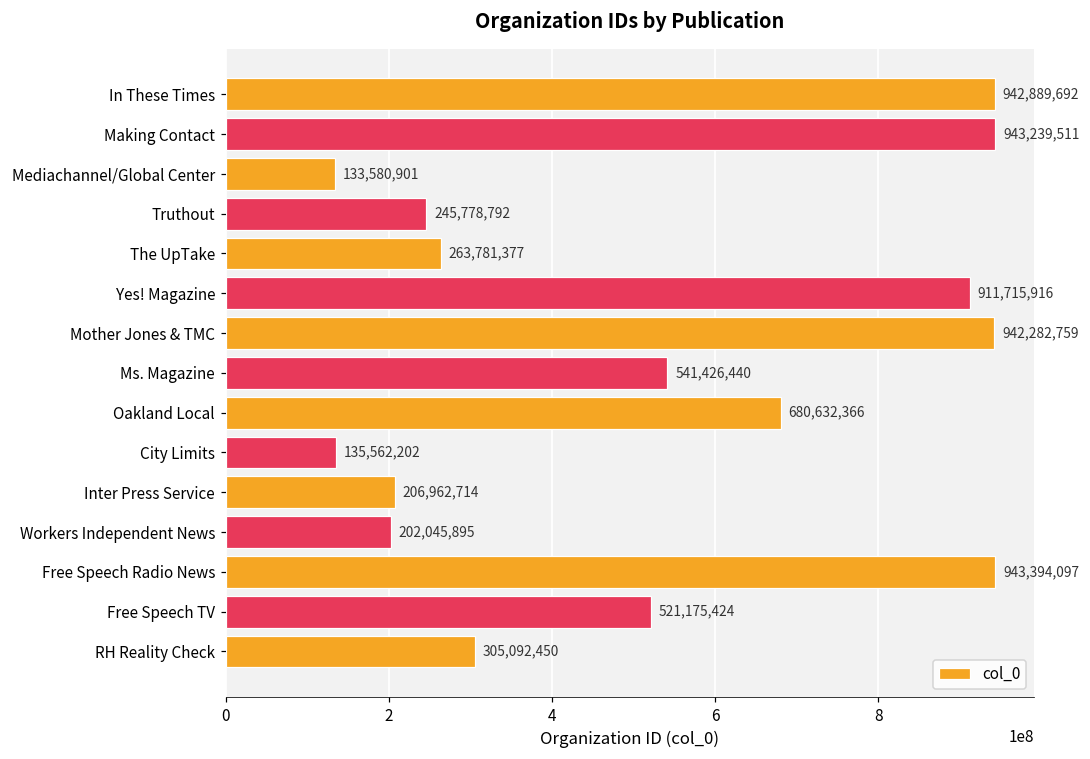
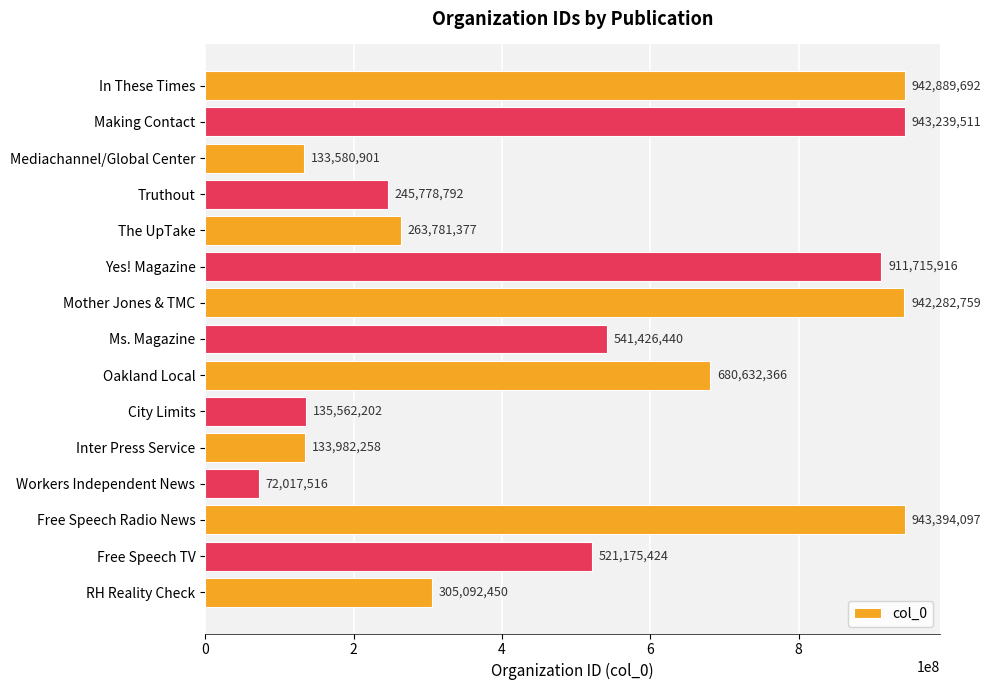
  {
    "In These Times": "942,889,692",
    "Making Contact": "943,239,511",
    "Mediachannel/Global Center": "133,580,901",
    "Truthout": "245,778,792",
    "The UpTake": "263,781,377",
    "Yes! Magazine": "911,715,916",
    "Mother Jones & TMC": "942,282,759",
    "Ms. Magazine": "541,426,440",
    "Oakland Local": "680,632,366",
    "City Limits": "135,562,202",
-   "Inter Press Service": "206,962,714",
-   "Workers Independent News": "202,045,895",
+   "Inter Press Service": "133,982,258",
+   "Workers Independent News": "72,017,516",
    "Free Speech Radio News": "943,394,097",
    "Free Speech TV": "521,175,424",
    "RH Reality Check": "305,092,450"
  }
